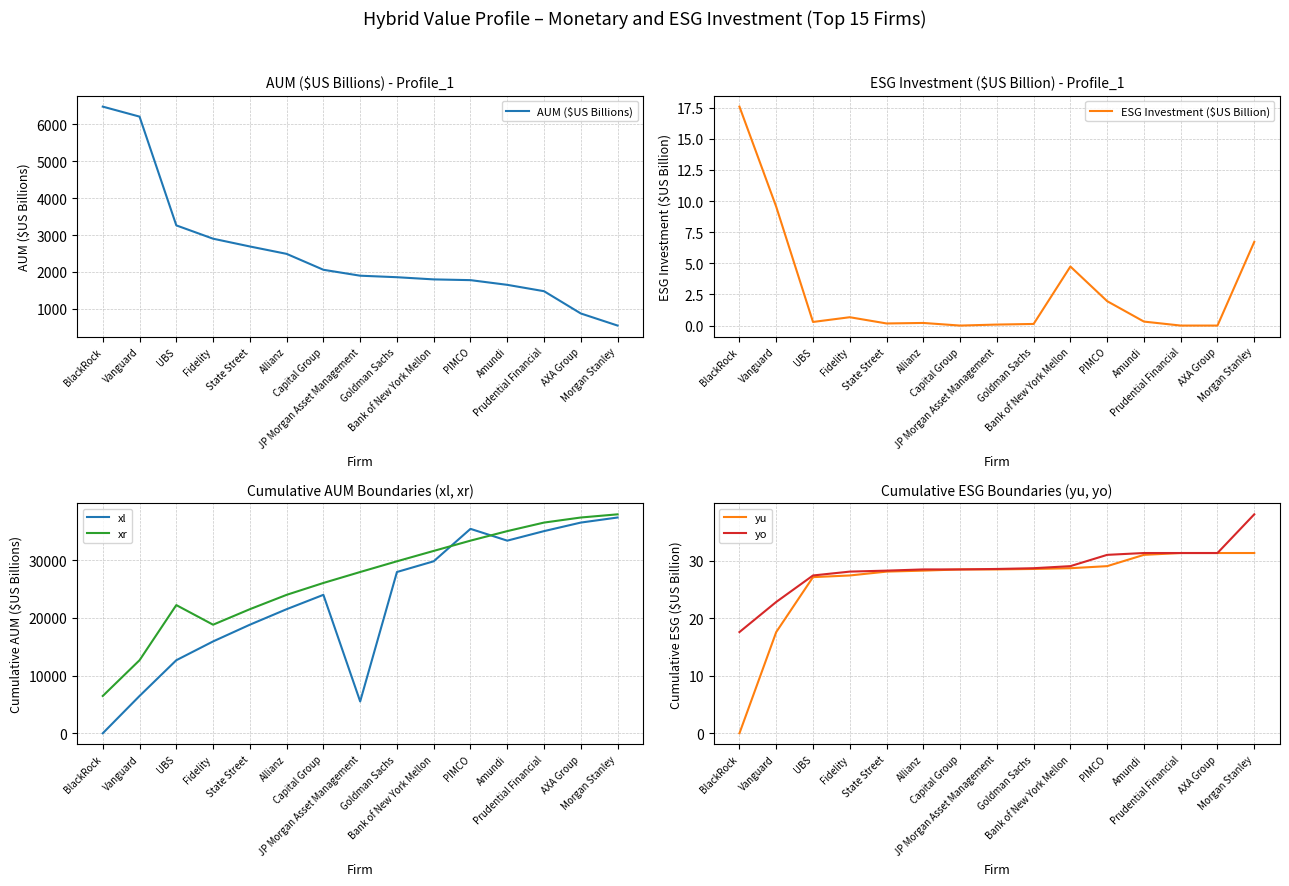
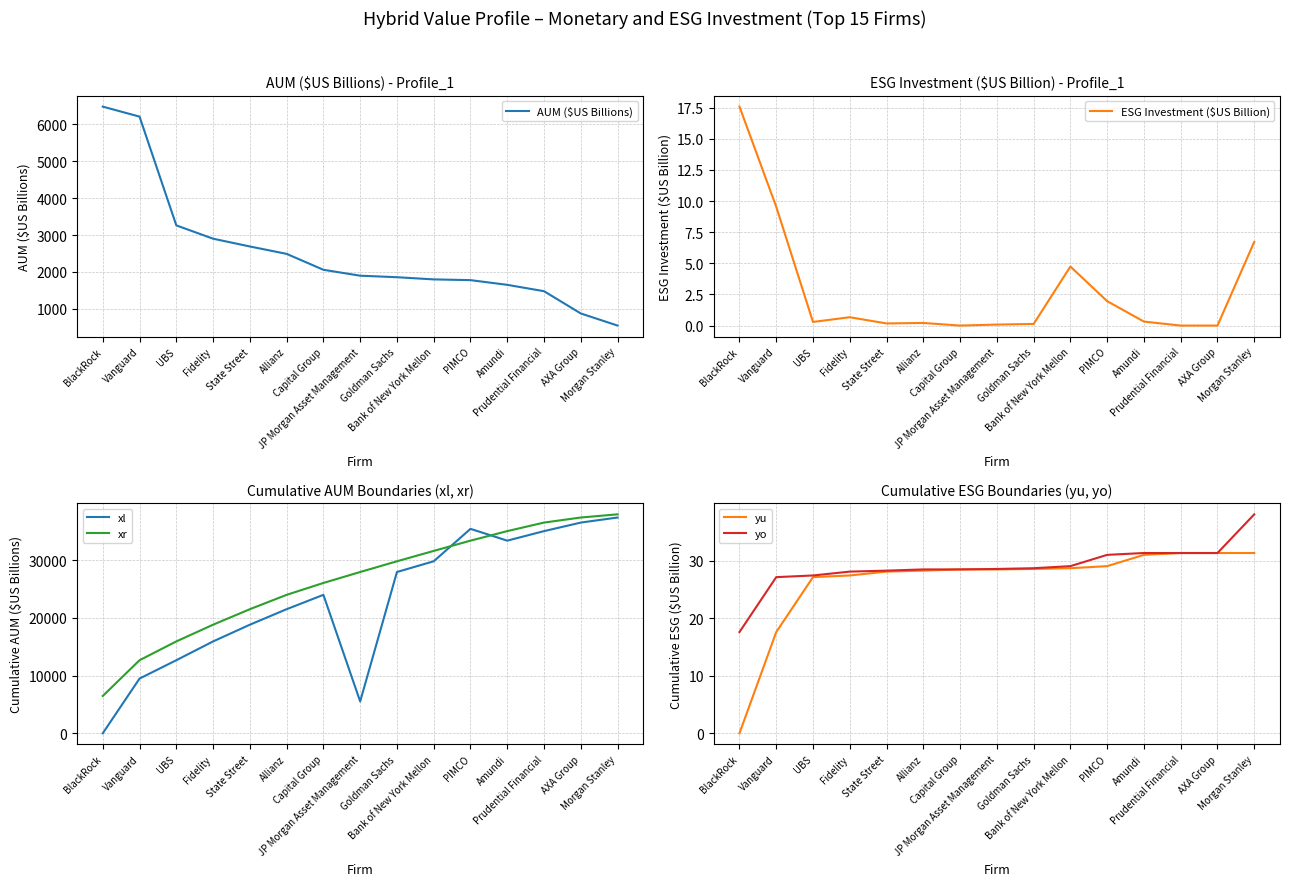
  {
    "AUM ($US Billions) - Profile_1": {
      "BlackRock": 6500,
      "Vanguard": 6200,
      "UBS": 3300,
      "Fidelity": 2900,
      "State Street": 2700,
      "Allianz": 2500,
      "Capital Group": 2100,
      "JP Morgan Asset Management": 1900,
      "Goldman Sachs": 1900,
      "Bank of New York Mellon": 1800,
      "PIMCO": 1800,
      "Amundi": 1700,
      "Prudential Financial": 1500,
      "AXA Group": 900,
      "Morgan Stanley": 600
    },
    "ESG Investment ($US Billion) - Profile_1": {
      "BlackRock": 17.6,
      "Vanguard": 9.5,
      "UBS": 0.3,
      "Fidelity": 0.7,
      "State Street": 0.2,
      "Allianz": 0.2,
      "Capital Group": 0.0,
      "JP Morgan Asset Management": 0.1,
      "Goldman Sachs": 0.1,
      "Bank of New York Mellon": 4.7,
      "PIMCO": 2.0,
      "Amundi": 0.3,
      "Prudential Financial": 0.0,
      "AXA Group": 0.0,
      "Morgan Stanley": 6.7
    },
    "Cumulative AUM Boundaries (xl, xr)": {
      "xl": {
        "BlackRock": 0,
-       "Vanguard": 6000,
+       "Vanguard": 9000,
        "UBS": 13000,
        "Fidelity": 16000,
        "State Street": 19000,
        "Allianz": 22000,
        "Capital Group": 24000,
        "JP Morgan Asset Management": 6000,
        "Goldman Sachs": 28000,
        "Bank of New York Mellon": 30000,
        "PIMCO": 35000,
        "Amundi": 33000,
        "Prudential Financial": 35000,
        "AXA Group": 37000,
        "Morgan Stanley": 37000
      },
      "xr": {
        "BlackRock": 6000,
        "Vanguard": 13000,
-       "UBS": 22000,
+       "UBS": 16000,
        "Fidelity": 19000,
        "State Street": 22000,
        "Allianz": 24000,
        "Capital Group": 26000,
        "JP Morgan Asset Management": 28000,
        "Goldman Sachs": 30000,
        "Bank of New York Mellon": 32000,
        "PIMCO": 33000,
        "Amundi": 35000,
        "Prudential Financial": 37000,
        "AXA Group": 37000,
        "Morgan Stanley": 38000
      }
    },
    "Cumulative ESG Boundaries (yu, yo)": {
      "yu": {
        "BlackRock": 0,
        "Vanguard": 18,
        "Fidelity": 27,
        "PIMCO": 29,
        "Morgan Stanley": 31
      },
      "yo": {
        "BlackRock": 18,
-       "Vanguard": 23,
+       "Vanguard": 27,
        "Fidelity": 28,
        "PIMCO": 31,
        "Morgan Stanley": 38
      }
    }
  }
